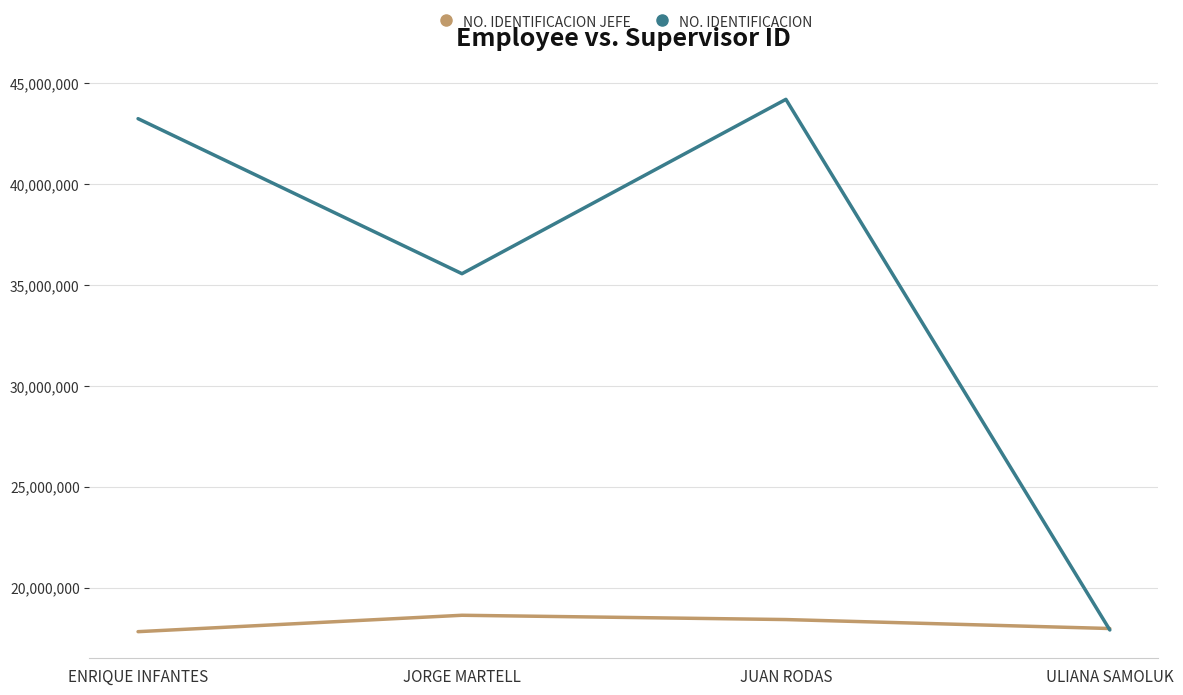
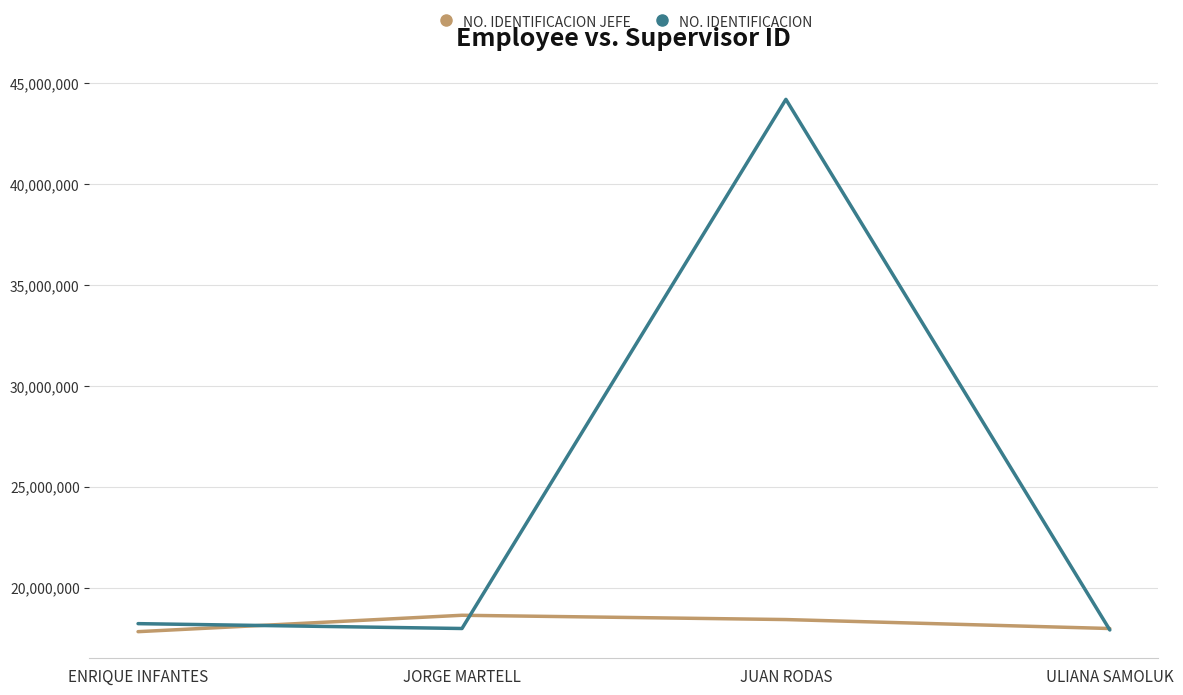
  {
    "NO. IDENTIFICACION JEFE": {
      "ENRIQUE INFANTES": "17,800,000",
      "JORGE MARTELL": "18,600,000",
      "JUAN RODAS": "18,400,000"
    },
    "NO. IDENTIFICACION": {
-     "ENRIQUE INFANTES": "43,200,000",
-     "JORGE MARTELL": "35,600,000",
+     "ENRIQUE INFANTES": "18,200,000",
+     "JORGE MARTELL": "18,000,000",
      "JUAN RODAS": "44,200,000"
    }
  }
